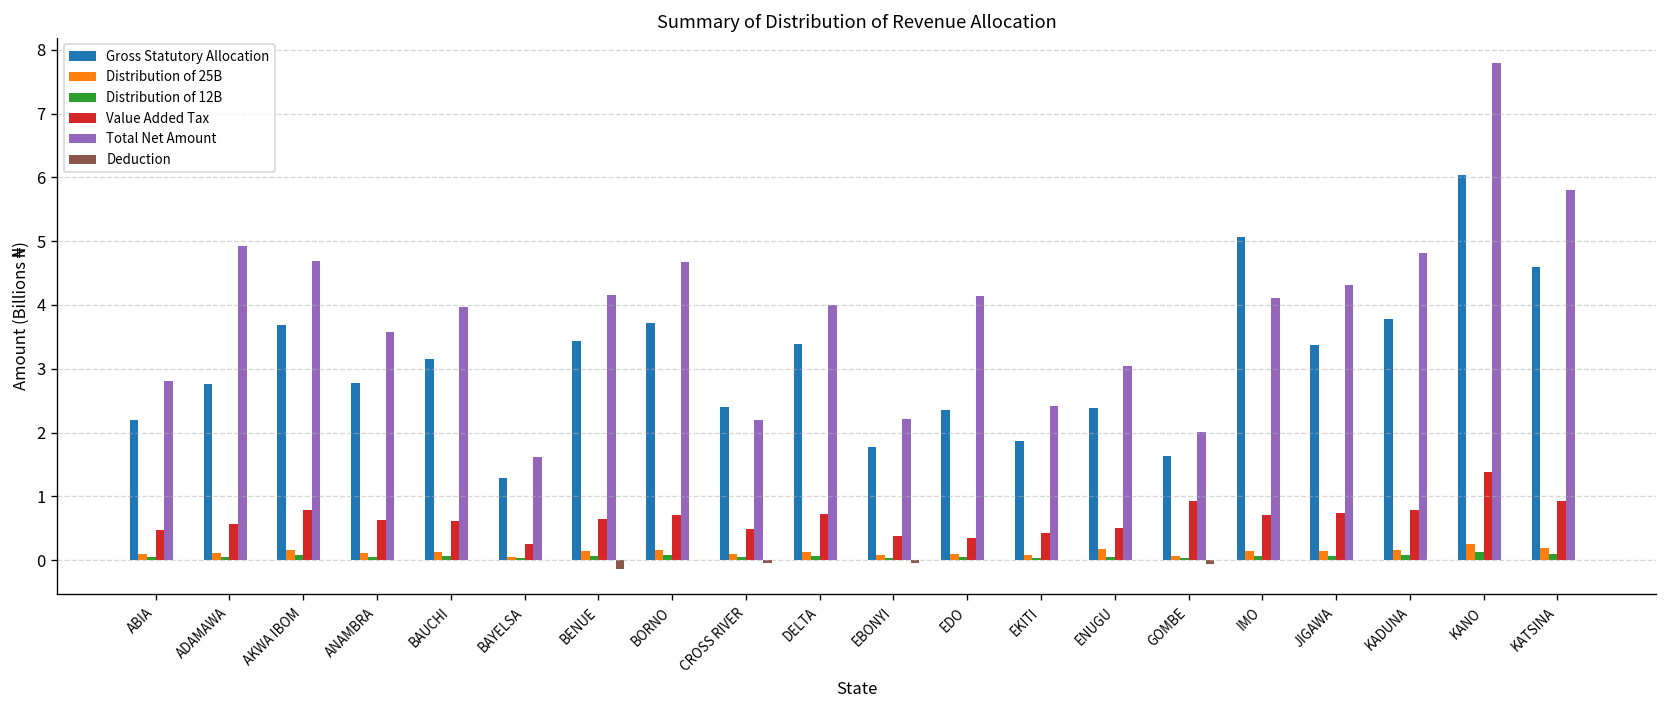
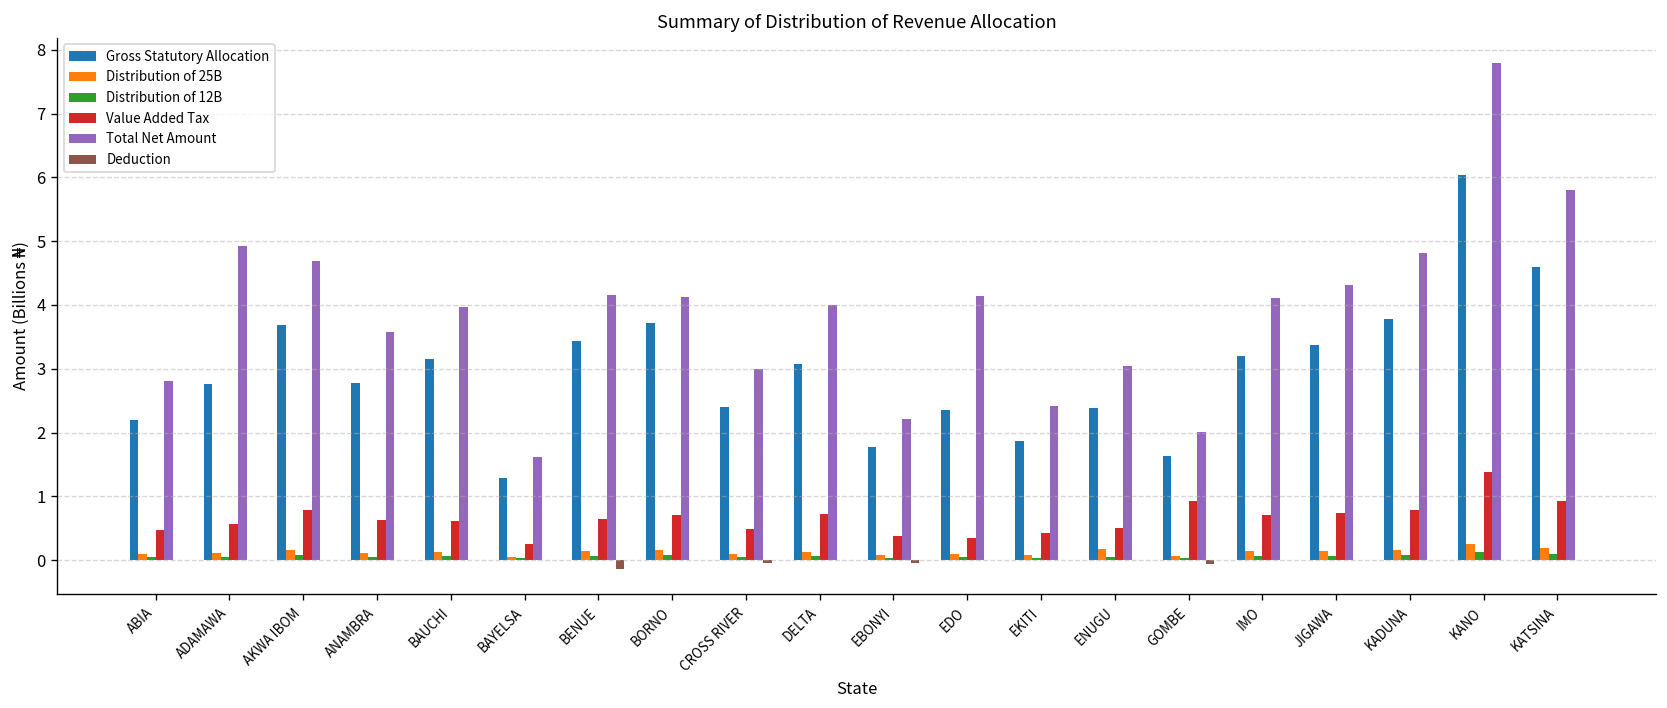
  {
    "Gross Statutory Allocation": {
      "ABIA": 2.2,
      "ADAMAWA": 2.8,
      "AKWA IBOM": 3.7,
      "ANAMBRA": 2.8,
      "BAUCHI": 3.2,
      "BAYELSA": 1.3,
      "BENUE": 3.4,
      "BORNO": 3.7,
      "CROSS RIVER": 2.4,
-     "DELTA": 3.4,
+     "DELTA": 3.1,
      "EBONYI": 1.8,
      "EDO": 2.4,
      "EKITI": 1.9,
      "ENUGU": 2.4,
      "GOMBE": 1.6,
-     "IMO": 5.1,
+     "IMO": 3.2,
      "JIGAWA": 3.4,
      "KADUNA": 3.8,
      "KANO": 6.0,
      "KATSINA": 4.6
    },
    "Distribution of 25B": {
      "ABIA": 0.1,
      "ADAMAWA": 0.1,
      "AKWA IBOM": 0.2,
      "ANAMBRA": 0.1,
      "BAUCHI": 0.1,
      "BAYELSA": 0.1,
      "BENUE": 0.1,
      "BORNO": 0.2,
      "CROSS RIVER": 0.1,
      "DELTA": 0.1,
      "EBONYI": 0.1,
      "EDO": 0.1,
      "EKITI": 0.1,
      "ENUGU": 0.2,
      "GOMBE": 0.1,
      "IMO": 0.1,
      "JIGAWA": 0.1,
      "KADUNA": 0.2,
      "KANO": 0.3,
      "KATSINA": 0.2
    },
    "Distribution of 12B": {
      "ADAMAWA": 0.1,
      "AKWA IBOM": 0.1,
      "ANAMBRA": 0.1,
      "BAUCHI": 0.1,
      "BENUE": 0.1,
      "BORNO": 0.1,
      "CROSS RIVER": 0.0,
      "DELTA": 0.1,
      "EDO": 0.0,
      "ENUGU": 0.0,
      "IMO": 0.1,
      "JIGAWA": 0.1,
      "KADUNA": 0.1,
      "KANO": 0.1,
      "KATSINA": 0.1
    },
    "Value Added Tax": {
      "ABIA": 0.5,
      "ADAMAWA": 0.6,
      "AKWA IBOM": 0.8,
      "ANAMBRA": 0.6,
      "BAUCHI": 0.6,
      "BAYELSA": 0.3,
      "BENUE": 0.6,
      "BORNO": 0.7,
      "CROSS RIVER": 0.5,
      "DELTA": 0.7,
      "EBONYI": 0.4,
      "EDO": 0.3,
      "EKITI": 0.4,
      "ENUGU": 0.5,
      "GOMBE": 0.9,
      "IMO": 0.7,
      "JIGAWA": 0.7,
      "KADUNA": 0.8,
      "KANO": 1.4,
      "KATSINA": 0.9
    },
    "Total Net Amount": {
      "ABIA": 2.8,
      "ADAMAWA": 4.9,
      "AKWA IBOM": 4.7,
      "ANAMBRA": 3.6,
      "BAUCHI": 4.0,
      "BAYELSA": 1.6,
      "BENUE": 4.2,
-     "BORNO": 4.7,
-     "CROSS RIVER": 2.2,
+     "BORNO": 4.1,
+     "CROSS RIVER": 3.0,
      "DELTA": 4.0,
      "EBONYI": 2.2,
      "EDO": 4.1,
      "EKITI": 2.4,
      "ENUGU": 3.0,
      "GOMBE": 2.0,
      "IMO": 4.1,
      "JIGAWA": 4.3,
      "KADUNA": 4.8,
      "KANO": 7.8,
      "KATSINA": 5.8
    },
    "Deduction": {
      "ABIA": 0.0,
      "ADAMAWA": 0.0,
      "AKWA IBOM": 0.0,
      "ANAMBRA": 0.0,
      "BAUCHI": 0.0,
      "BAYELSA": 0.0,
      "BENUE": -0.1,
      "BORNO": 0.0,
      "DELTA": 0.0,
      "EBONYI": 0.0,
      "EDO": 0.0,
      "EKITI": 0.0,
      "ENUGU": 0.0,
      "GOMBE": -0.1,
      "IMO": 0.0,
      "JIGAWA": 0.0,
      "KADUNA": 0.0,
      "KANO": 0.0,
      "KATSINA": 0.0
    }
  }
